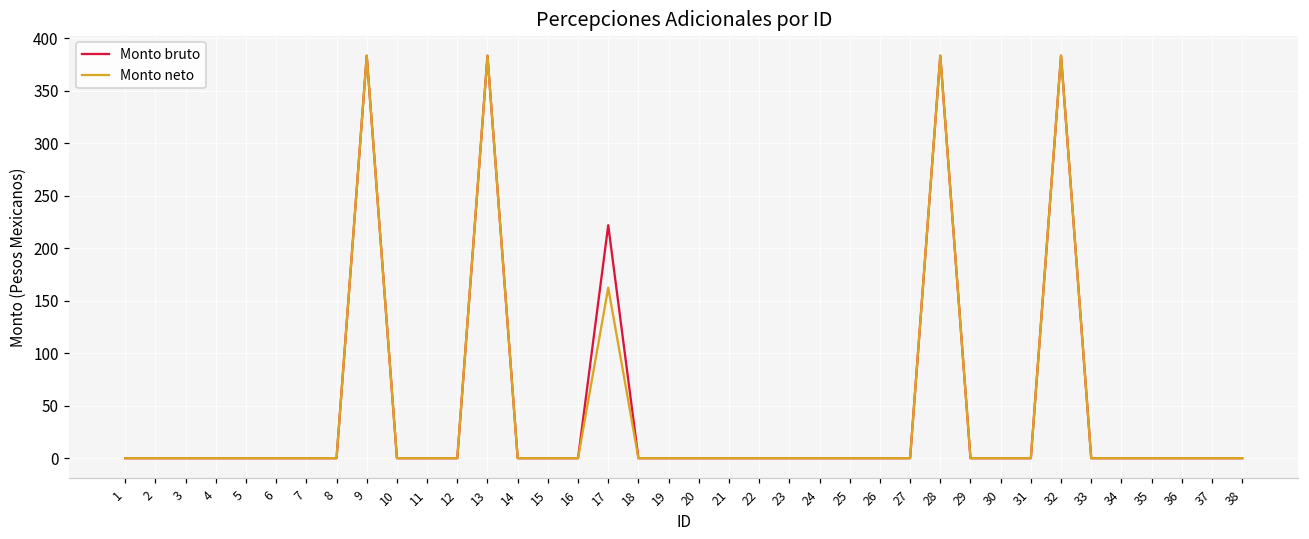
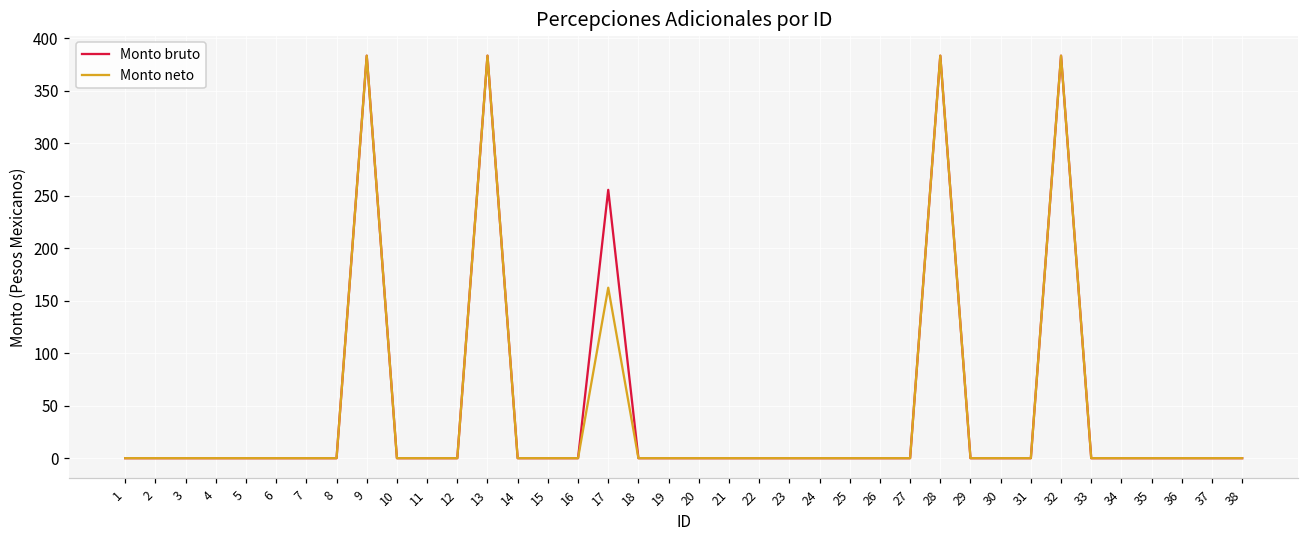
  {
    "Monto bruto": {
-     "17": 220
+     "17": 260
    },
    "Monto neto": {
      "17": 160
    }
  }
